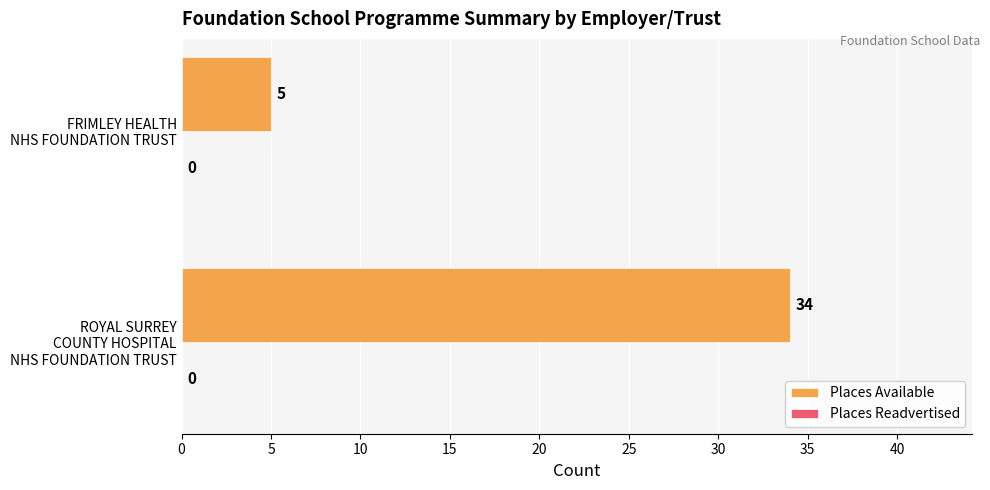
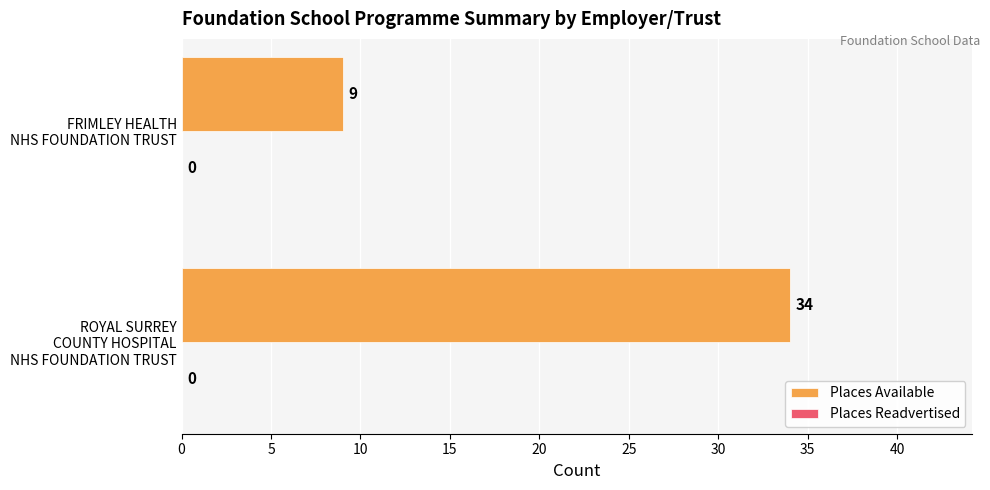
  {
    "Places Available": {
-     "FRIMLEY HEALTH NHS FOUNDATION TRUST": 5,
+     "FRIMLEY HEALTH NHS FOUNDATION TRUST": 9,
      "ROYAL SURREY COUNTY HOSPITAL NHS FOUNDATION TRUST": 34
    },
    "Places Readvertised": {
      "FRIMLEY HEALTH NHS FOUNDATION TRUST": 0,
      "ROYAL SURREY COUNTY HOSPITAL NHS FOUNDATION TRUST": 0
    }
  }
